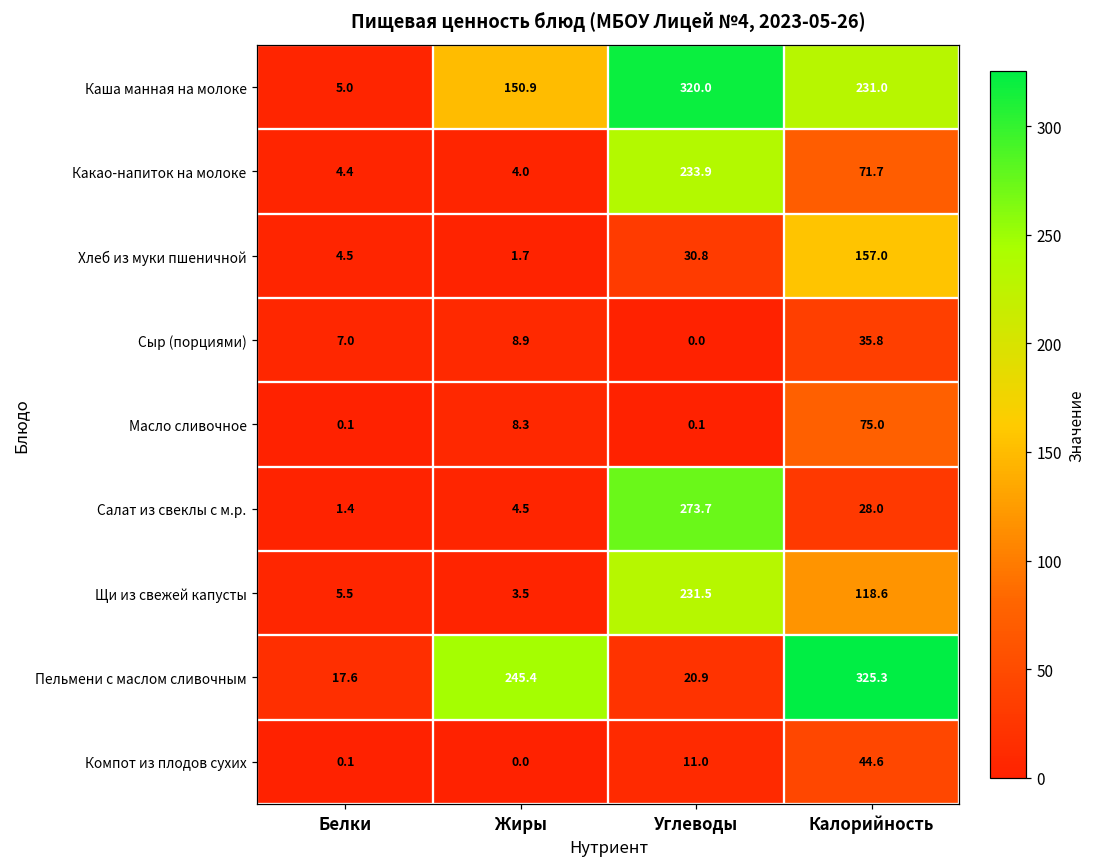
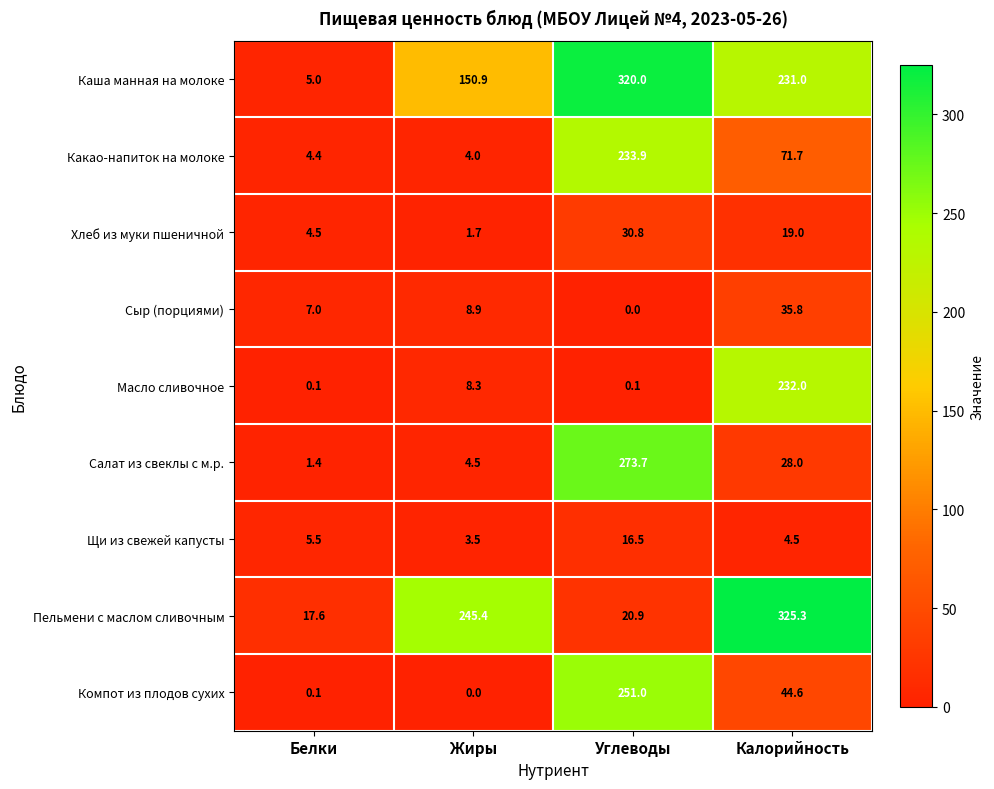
  {
    "Каша манная на молоке": {
      "Белки": 5.0,
      "Жиры": 150.9,
      "Углеводы": 320.0,
      "Калорийность": 231.0
    },
    "Какао-напиток на молоке": {
      "Белки": 4.4,
      "Жиры": 4.0,
      "Углеводы": 233.9,
      "Калорийность": 71.7
    },
    "Хлеб из муки пшеничной": {
      "Белки": 4.5,
      "Жиры": 1.7,
      "Углеводы": 30.8,
-     "Калорийность": 157.0
+     "Калорийность": 19.0
    },
    "Сыр (порциями)": {
      "Белки": 7.0,
      "Жиры": 8.9,
      "Углеводы": 0.0,
      "Калорийность": 35.8
    },
    "Масло сливочное": {
      "Белки": 0.1,
      "Жиры": 8.3,
      "Углеводы": 0.1,
-     "Калорийность": 75.0
+     "Калорийность": 232.0
    },
    "Салат из свеклы с м.р.": {
      "Белки": 1.4,
      "Жиры": 4.5,
      "Углеводы": 273.7,
      "Калорийность": 28.0
    },
    "Щи из свежей капусты": {
      "Белки": 5.5,
      "Жиры": 3.5,
-     "Углеводы": 231.5,
-     "Калорийность": 118.6
+     "Углеводы": 16.5,
+     "Калорийность": 4.5
    },
    "Пельмени с маслом сливочным": {
      "Белки": 17.6,
      "Жиры": 245.4,
      "Углеводы": 20.9,
      "Калорийность": 325.3
    },
    "Компот из плодов сухих": {
      "Белки": 0.1,
      "Жиры": 0.0,
-     "Углеводы": 11.0,
+     "Углеводы": 251.0,
      "Калорийность": 44.6
    }
  }
